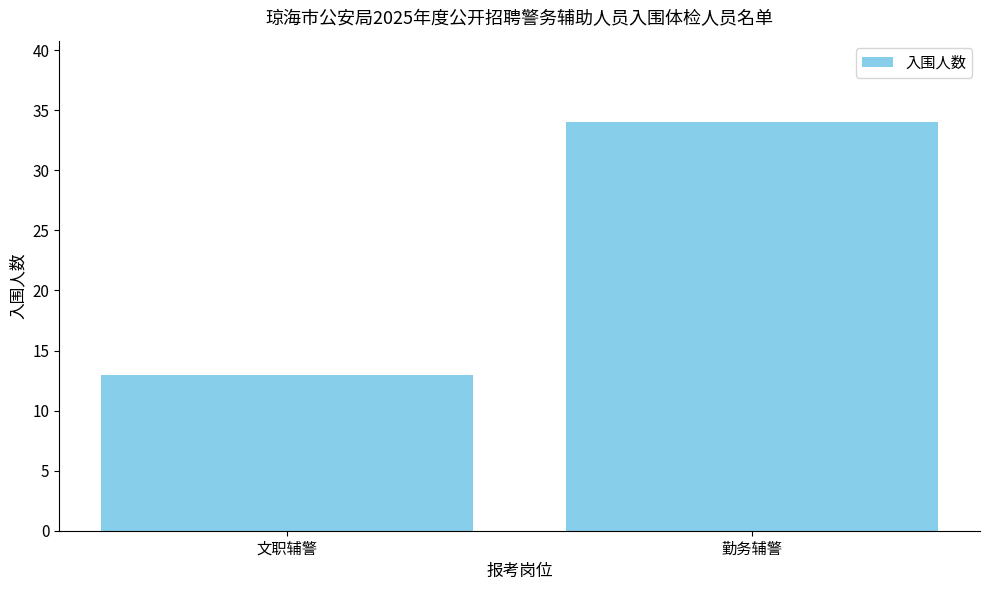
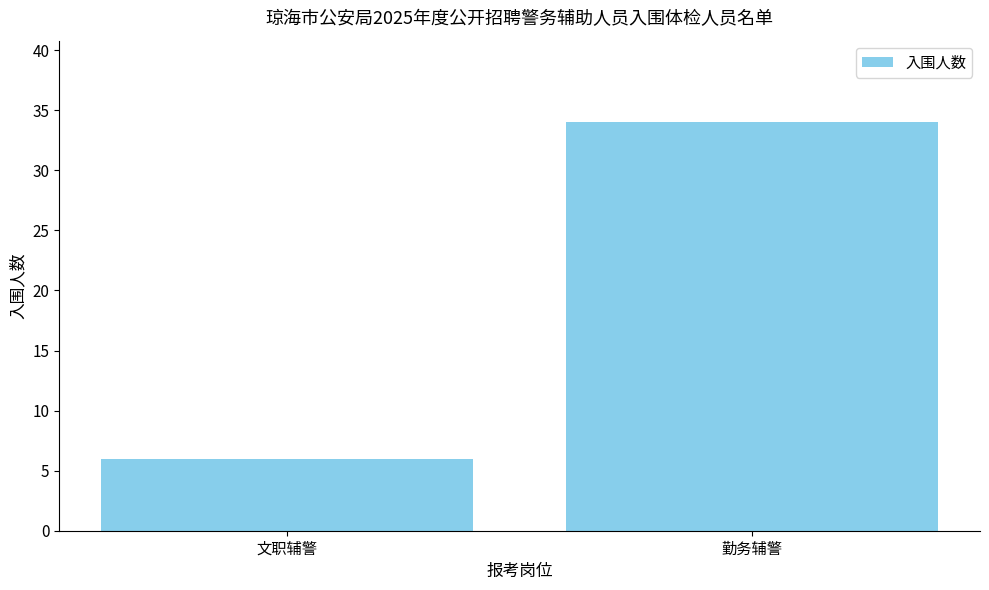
  {
-   "文职辅警": 13,
+   "文职辅警": 6,
    "勤务辅警": 34
  }
